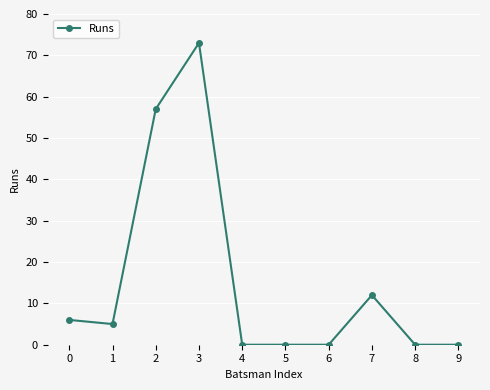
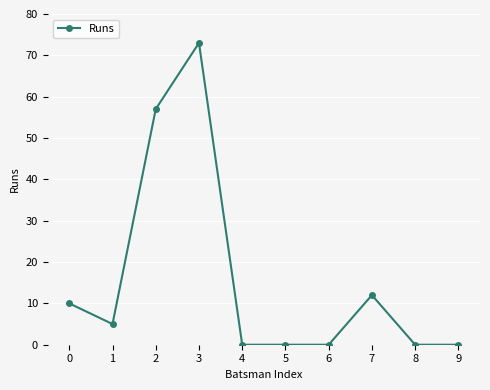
  {
-   "0": 6,
+   "0": 10,
    "1": 5,
    "2": 57,
    "3": 73,
    "4": 0,
    "5": 0,
    "6": 0,
    "7": 12,
    "8": 0,
    "9": 0
  }
